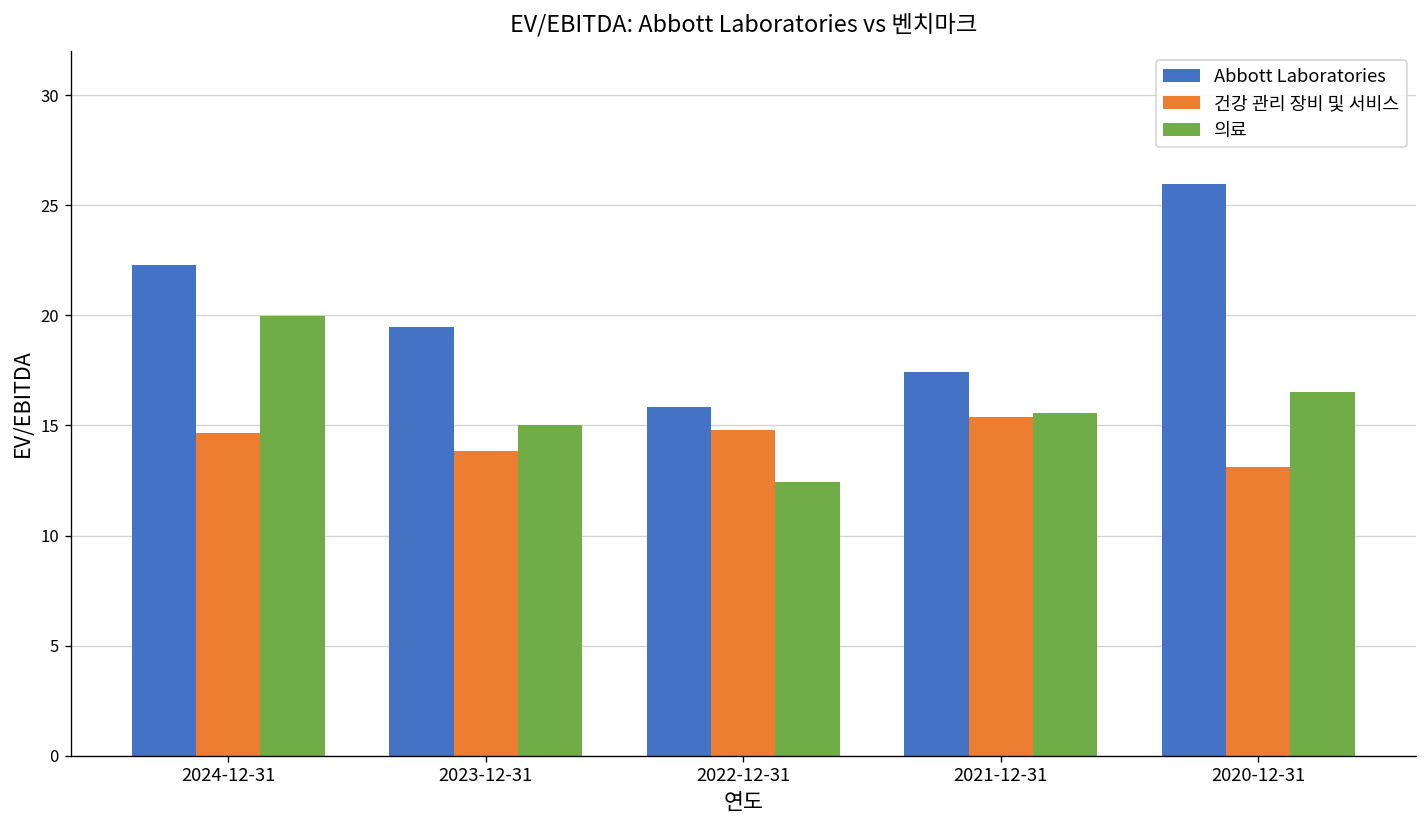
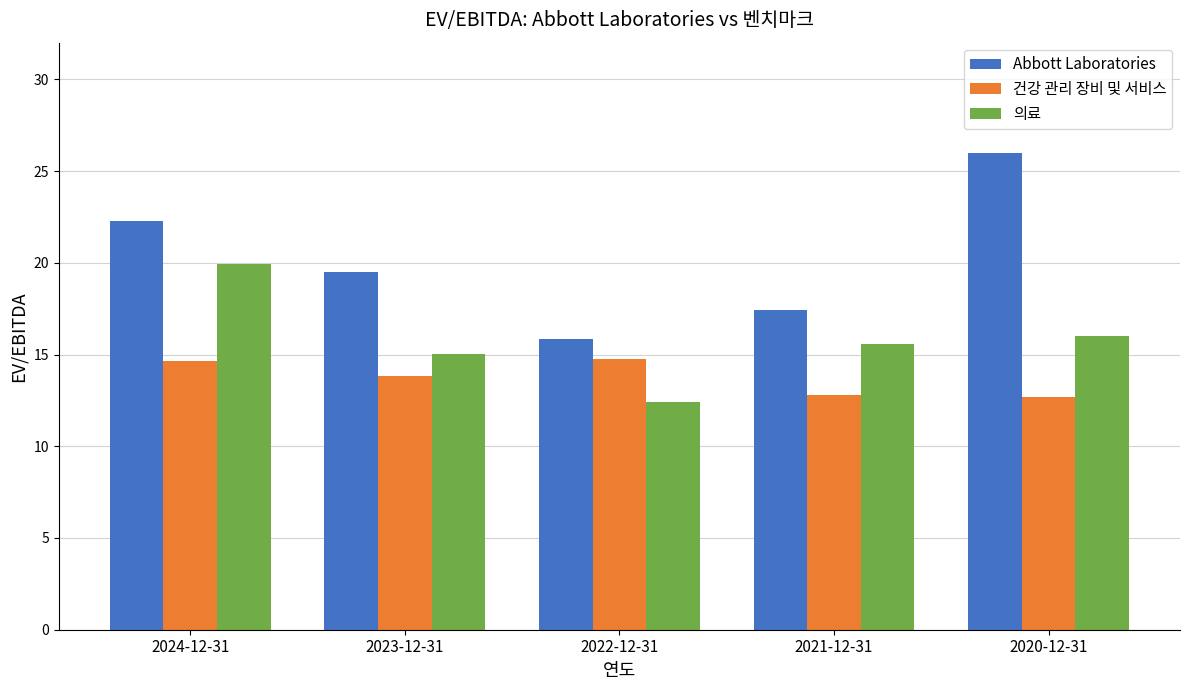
  {
    "Abbott Laboratories": {
      "2024-12-31": 22.3,
      "2023-12-31": 19.5,
      "2022-12-31": 15.9,
      "2021-12-31": 17.4,
      "2020-12-31": 26.0
    },
    "건강 관리 장비 및 서비스": {
      "2024-12-31": 14.7,
      "2023-12-31": 13.8,
      "2022-12-31": 14.8,
-     "2021-12-31": 15.4,
-     "2020-12-31": 13.1
+     "2021-12-31": 12.8,
+     "2020-12-31": 12.7
    },
    "의료": {
      "2024-12-31": 20.0,
      "2023-12-31": 15.0,
      "2022-12-31": 12.4,
      "2021-12-31": 15.6,
-     "2020-12-31": 16.5
+     "2020-12-31": 16.0
    }
  }
